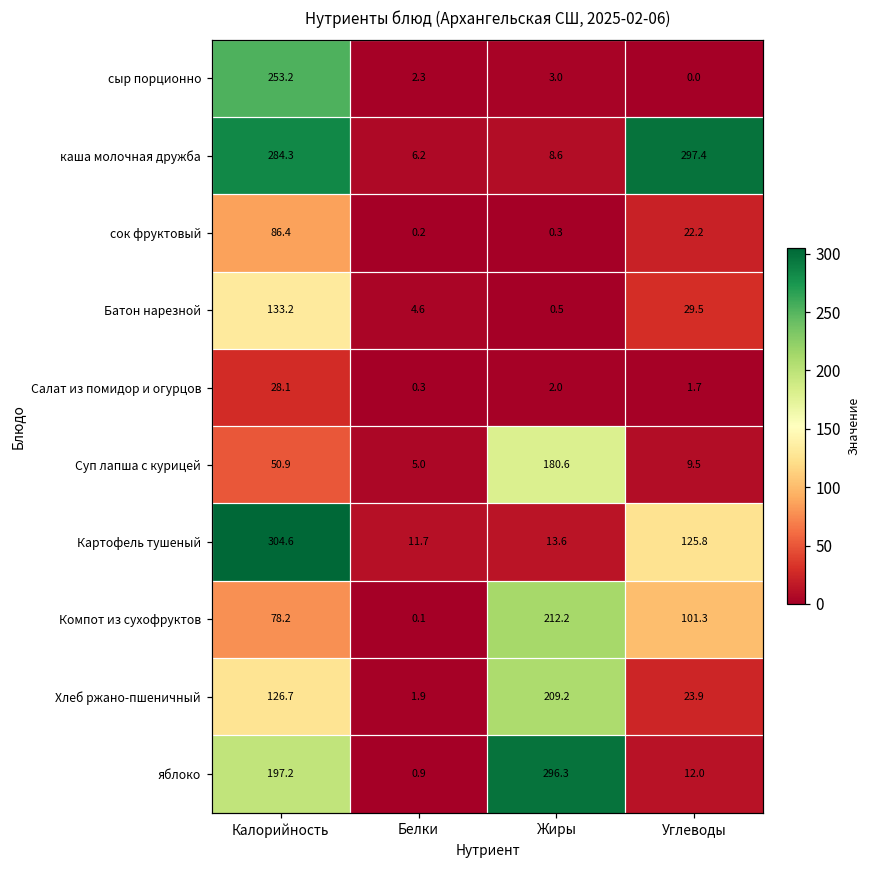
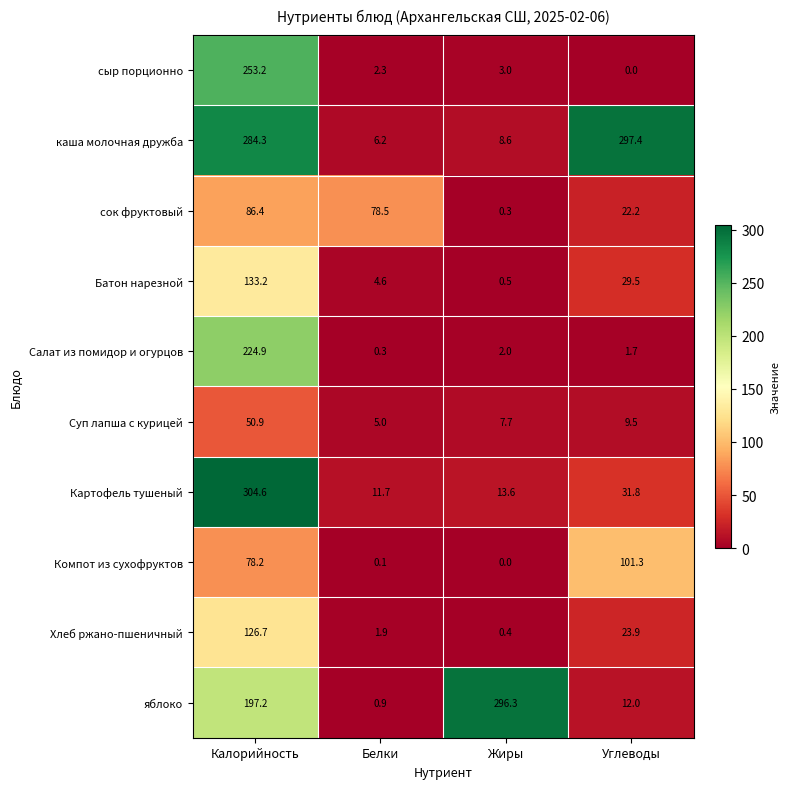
  {
    "сыр порционно": {
      "Калорийность": 253.2,
      "Белки": 2.3,
      "Жиры": 3.0,
      "Углеводы": 0.0
    },
    "каша молочная дружба": {
      "Калорийность": 284.3,
      "Белки": 6.2,
      "Жиры": 8.6,
      "Углеводы": 297.4
    },
    "сок фруктовый": {
      "Калорийность": 86.4,
-     "Белки": 0.2,
+     "Белки": 78.5,
      "Жиры": 0.3,
      "Углеводы": 22.2
    },
    "Батон нарезной": {
      "Калорийность": 133.2,
      "Белки": 4.6,
      "Жиры": 0.5,
      "Углеводы": 29.5
    },
    "Салат из помидор и огурцов": {
-     "Калорийность": 28.1,
+     "Калорийность": 224.9,
      "Белки": 0.3,
      "Жиры": 2.0,
      "Углеводы": 1.7
    },
    "Суп лапша с курицей": {
      "Калорийность": 50.9,
      "Белки": 5.0,
-     "Жиры": 180.6,
+     "Жиры": 7.7,
      "Углеводы": 9.5
    },
    "Картофель тушеный": {
      "Калорийность": 304.6,
      "Белки": 11.7,
      "Жиры": 13.6,
-     "Углеводы": 125.8
+     "Углеводы": 31.8
    },
    "Компот из сухофруктов": {
      "Калорийность": 78.2,
      "Белки": 0.1,
-     "Жиры": 212.2,
+     "Жиры": 0.0,
      "Углеводы": 101.3
    },
    "Хлеб ржано-пшеничный": {
      "Калорийность": 126.7,
      "Белки": 1.9,
-     "Жиры": 209.2,
+     "Жиры": 0.4,
      "Углеводы": 23.9
    },
    "яблоко": {
      "Калорийность": 197.2,
      "Белки": 0.9,
      "Жиры": 296.3,
      "Углеводы": 12.0
    }
  }
